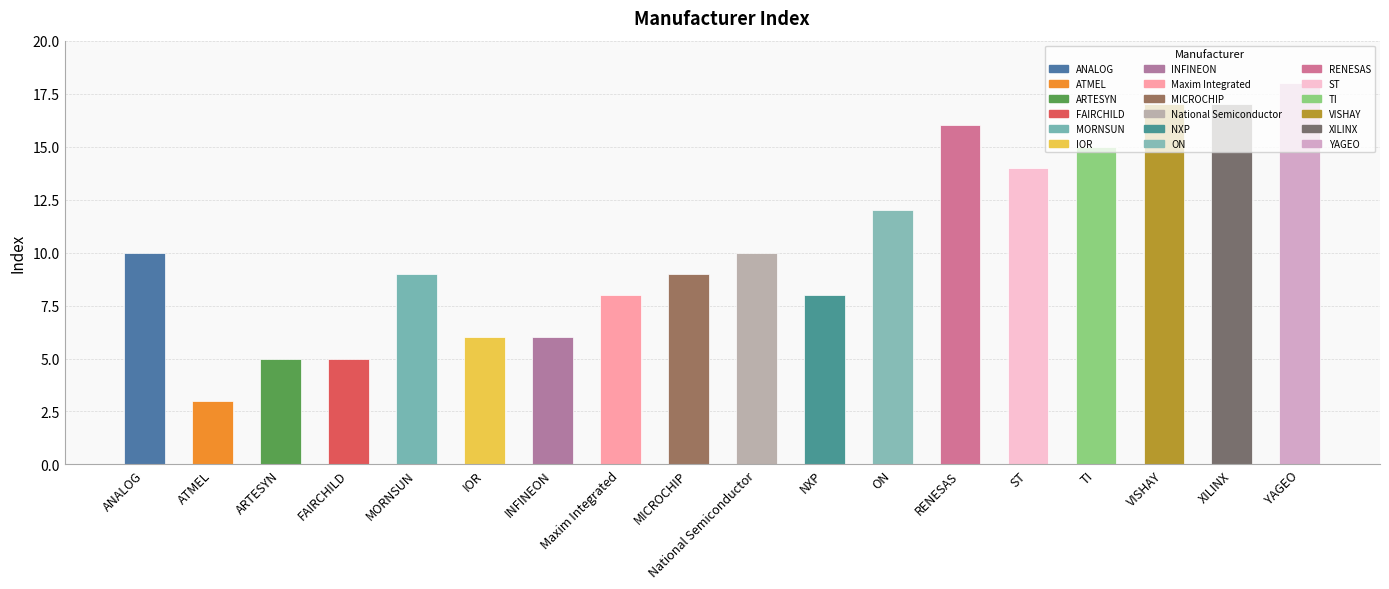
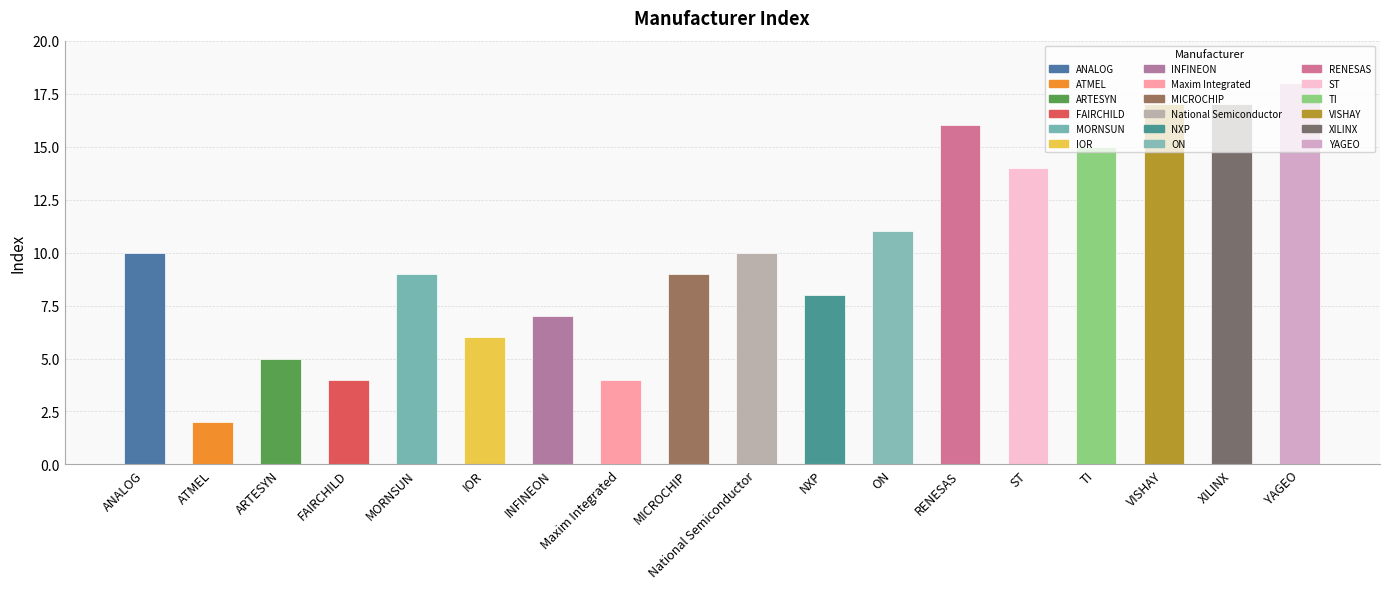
  {
    "ANALOG": 10,
-   "ATMEL": 3,
+   "ATMEL": 2,
    "ARTESYN": 5,
-   "FAIRCHILD": 5,
+   "FAIRCHILD": 4,
    "MORNSUN": 9,
    "IOR": 6,
-   "INFINEON": 6,
-   "Maxim Integrated": 8,
+   "INFINEON": 7,
+   "Maxim Integrated": 4,
    "MICROCHIP": 9,
    "National Semiconductor": 10,
    "NXP": 8,
-   "ON": 12,
+   "ON": 11,
    "RENESAS": 16,
    "ST": 14
  }
